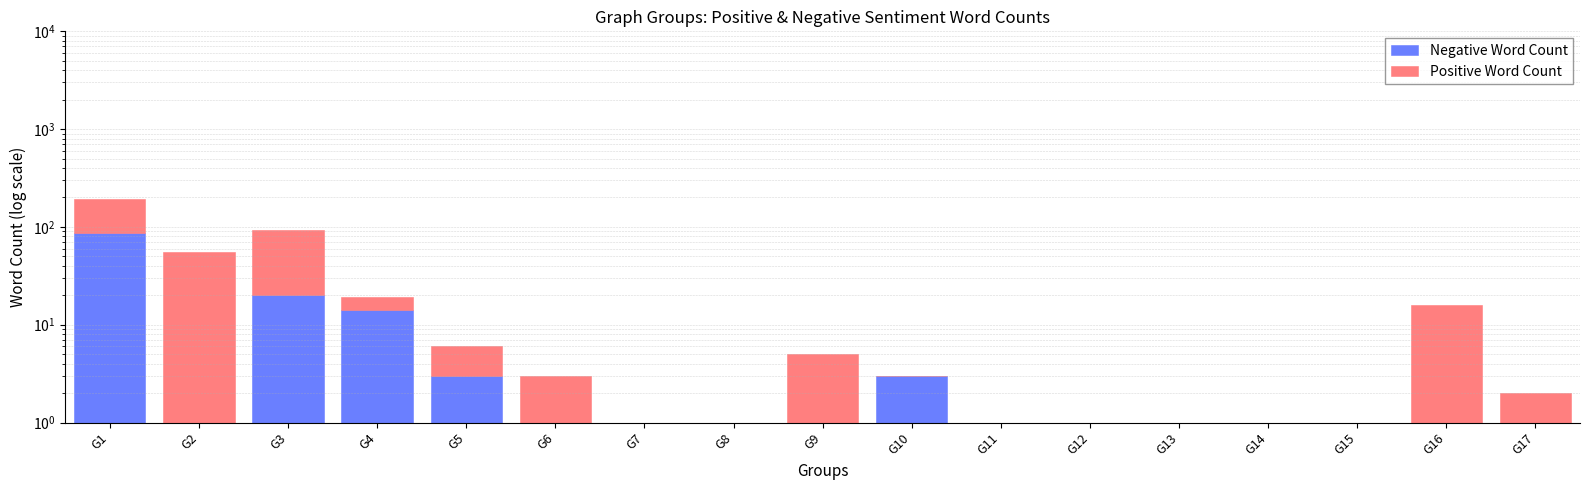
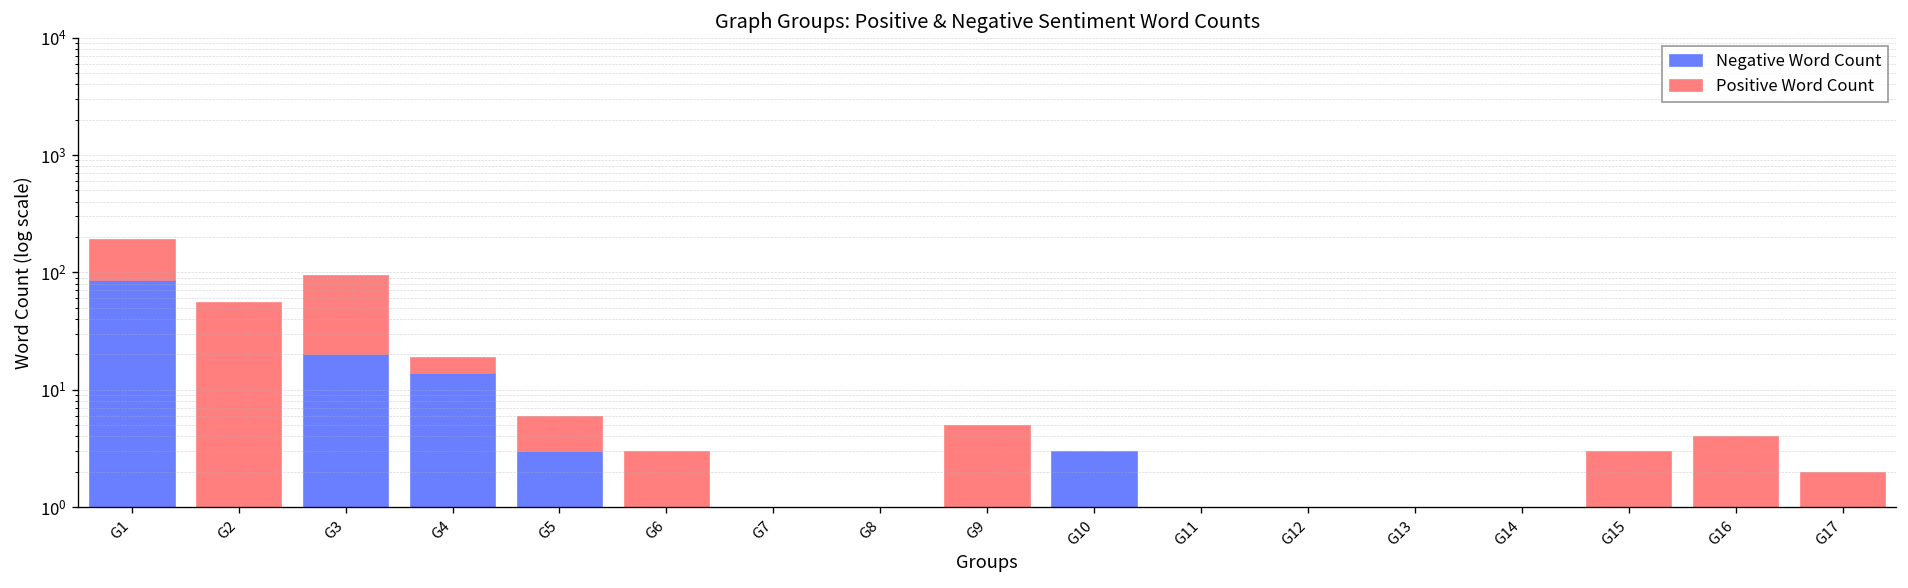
  {
    "Negative Word Count": {
      "G1": 90,
      "G2": 1,
      "G3": 20,
      "G4": 14,
      "G5": 3,
      "G10": 3,
      "G16": 1
    },
    "Positive Word Count": {
      "G1": 110,
      "G2": 60,
      "G3": 70,
      "G4": 5,
      "G5": 3,
      "G6": 3,
      "G9": 5,
      "G10": 0,
-     "G15": 1,
-     "G16": 15,
+     "G15": 3,
+     "G16": 3,
      "G17": 2
    }
  }
